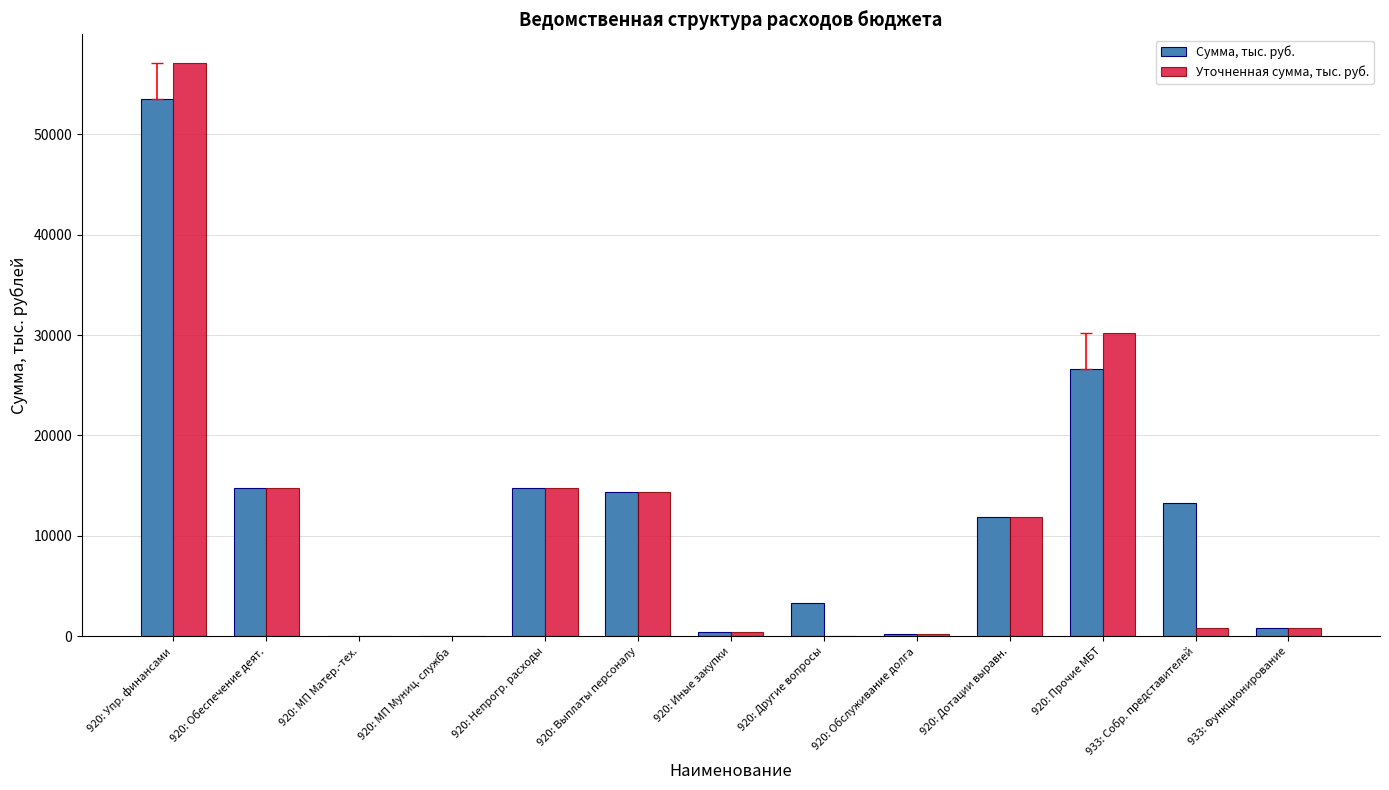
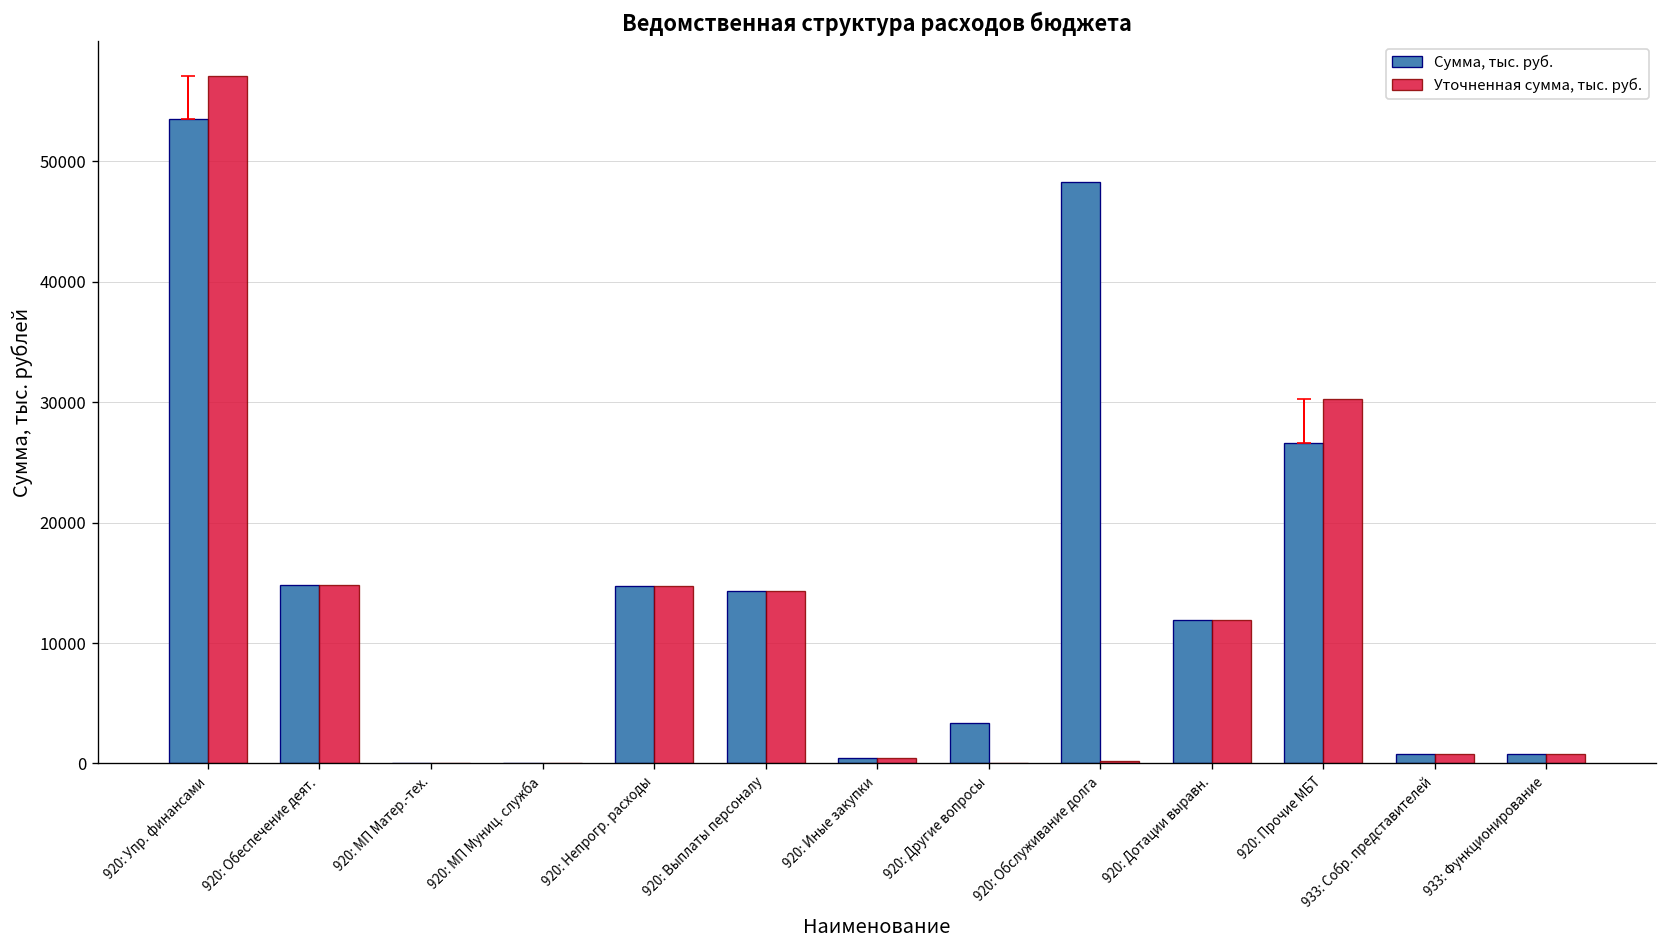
  {
    "Сумма, тыс. руб.": {
      "920: Упр. финансами": 53500,
      "920: Обеспечение деят.": 14800,
      "920: Непрогр. расходы": 14700,
      "920: Выплаты персоналу": 14300,
      "920: Иные закупки": 400,
      "920: Другие вопросы": 3300,
-     "920: Обслуживание долга": 200,
+     "920: Обслуживание долга": 48300,
      "920: Дотации выравн.": 11900,
      "920: Прочие МБТ": 26600,
-     "933: Собр. представителей": 13300,
+     "933: Собр. представителей": 800,
      "933: Функционирование": 800
    },
    "Уточненная сумма, тыс. руб.": {
      "920: Упр. финансами": 57100,
      "920: Обеспечение деят.": 14800,
      "920: Непрогр. расходы": 14700,
      "920: Выплаты персоналу": 14300,
      "920: Иные закупки": 400,
      "920: Другие вопросы": 0,
      "920: Дотации выравн.": 11900,
      "920: Прочие МБТ": 30200,
      "933: Собр. представителей": 800,
      "933: Функционирование": 800
    }
  }
